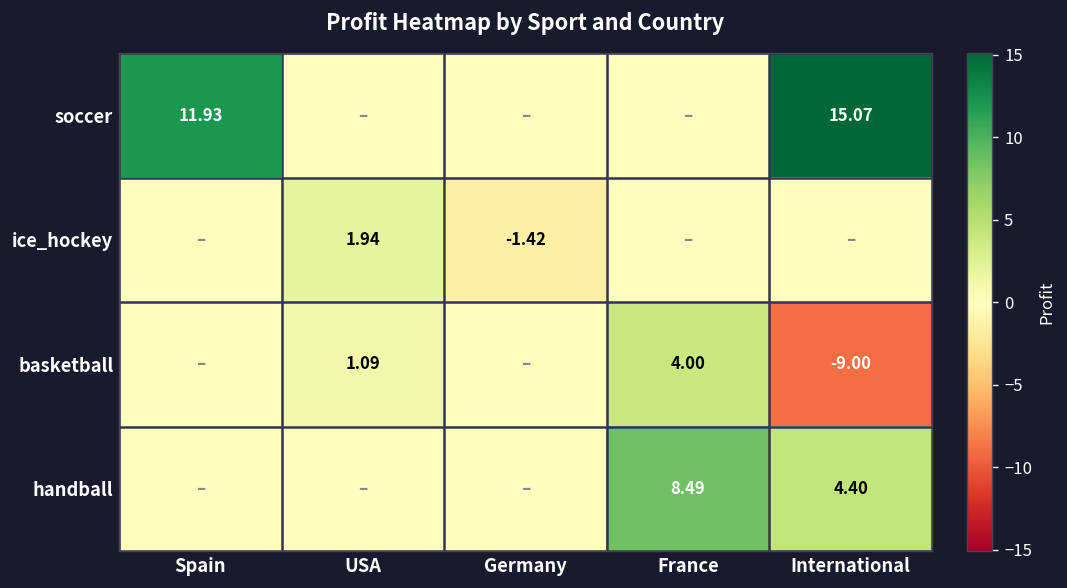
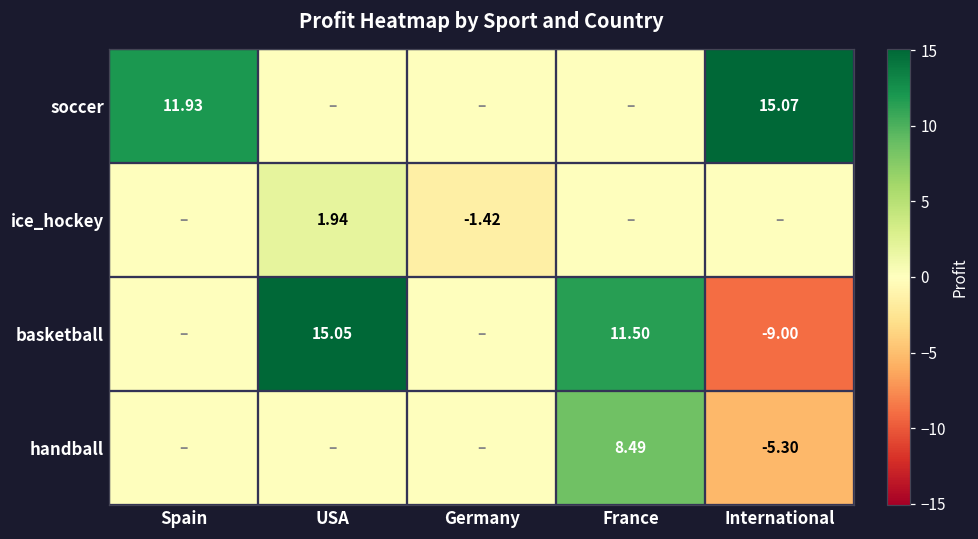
  {
    "soccer": {
      "Spain": 11.93,
      "International": 15.07
    },
    "ice_hockey": {
      "USA": 1.94,
      "Germany": -1.42
    },
    "basketball": {
-     "USA": 1.09,
-     "France": 4.00,
+     "USA": 15.05,
+     "France": 11.50,
      "International": -9.00
    },
    "handball": {
      "France": 8.49,
-     "International": 4.40
+     "International": -5.30
    }
  }
